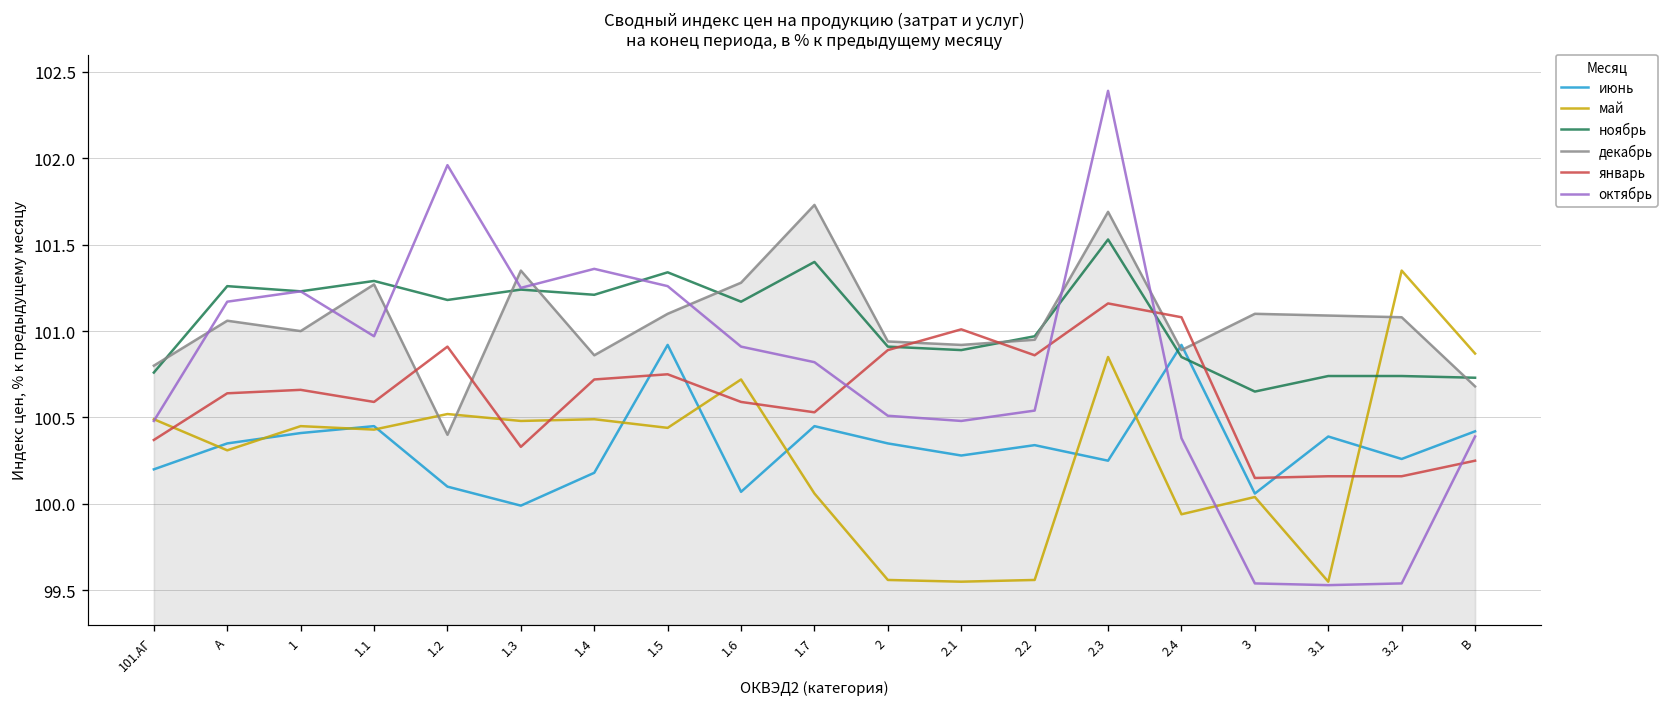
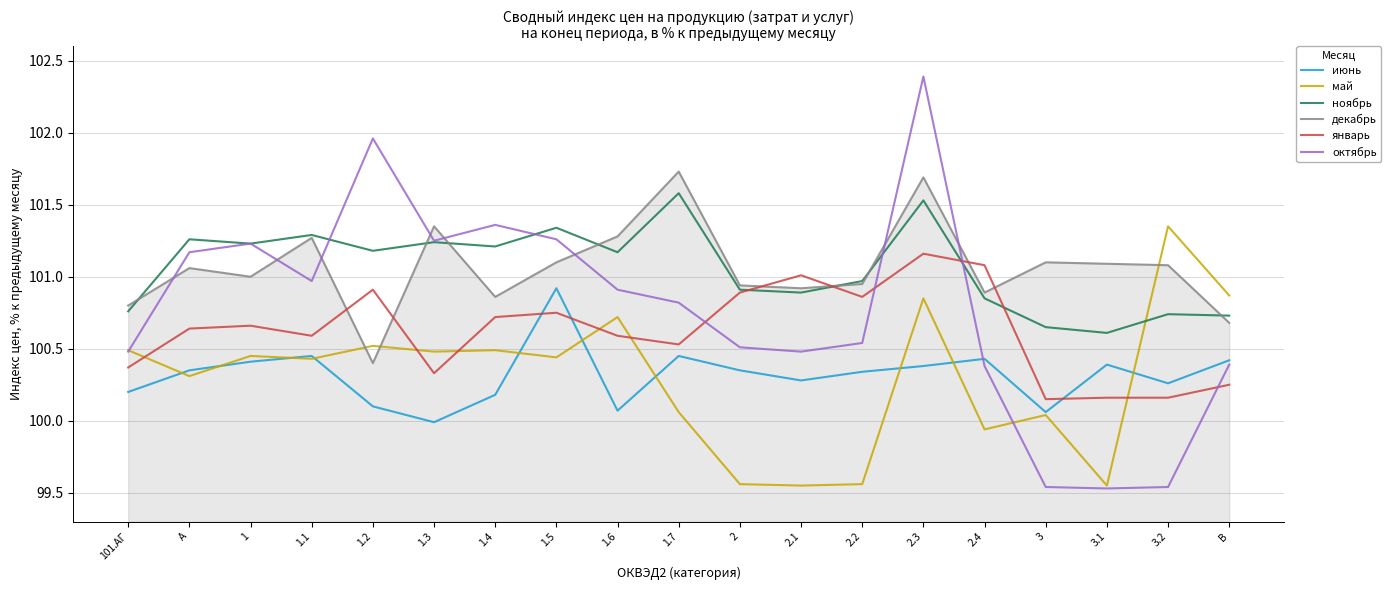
  {
    "июнь": {
      "101.АГ": 100.20,
      "A": 100.35,
      "1": 100.41,
      "1.1": 100.45,
      "1.2": 100.10,
      "1.3": 99.99,
      "1.4": 100.18,
      "1.5": 100.92,
      "1.6": 100.07,
      "1.7": 100.45,
      "2": 100.35,
      "2.1": 100.28,
      "2.2": 100.34,
-     "2.3": 100.25,
-     "2.4": 100.92,
+     "2.3": 100.38,
+     "2.4": 100.43,
      "3": 100.06,
      "3.1": 100.39,
      "3.2": 100.26,
      "B": 100.42
    },
    "май": {
      "A": 100.31,
      "1": 100.45,
      "1.1": 100.43,
      "1.2": 100.52,
      "1.3": 100.48,
      "1.4": 100.49,
      "1.5": 100.44,
      "1.6": 100.72,
      "1.7": 100.06,
      "2": 99.56,
      "2.1": 99.55,
      "2.2": 99.56,
      "2.3": 100.85,
      "2.4": 99.94,
      "3": 100.04,
      "3.1": 99.55,
      "3.2": 101.35,
      "B": 100.87
    },
    "ноябрь": {
      "101.АГ": 100.76,
      "A": 101.26,
      "1.1": 101.29,
      "1.2": 101.18,
      "1.4": 101.21,
      "1.5": 101.34,
      "1.6": 101.17,
-     "1.7": 101.40,
+     "1.7": 101.58,
      "2": 100.91,
      "2.1": 100.89,
      "2.2": 100.97,
      "2.3": 101.53,
      "2.4": 100.85,
      "3": 100.65,
-     "3.1": 100.74,
+     "3.1": 100.61,
      "3.2": 100.74,
      "B": 100.73
    },
    "декабрь": {
      "101.АГ": 100.80,
      "A": 101.06,
      "1": 101.00,
      "1.1": 101.27,
      "1.2": 100.40,
      "1.3": 101.35,
      "1.4": 100.86,
      "1.5": 101.10,
      "1.6": 101.28,
      "1.7": 101.73,
      "2": 100.94,
      "2.1": 100.92,
      "2.2": 100.95,
      "2.3": 101.69,
      "2.4": 100.89,
      "3": 101.10,
      "3.1": 101.09,
      "3.2": 101.08,
      "B": 100.68
    },
    "январь": {
      "101.АГ": 100.37,
      "A": 100.64,
      "1": 100.66,
      "1.1": 100.59,
      "1.2": 100.91,
      "1.3": 100.33,
      "1.4": 100.72,
      "1.5": 100.75,
      "1.6": 100.59,
      "1.7": 100.53,
      "2": 100.89,
      "2.1": 101.01,
      "2.2": 100.86,
      "2.3": 101.16,
      "2.4": 101.08,
      "3": 100.15,
      "3.1": 100.16,
      "3.2": 100.16,
      "B": 100.25
    },
    "октябрь": {
      "A": 101.17,
      "1.1": 100.97,
      "1.2": 101.96,
      "1.4": 101.36,
      "1.5": 101.26,
      "1.6": 100.91,
      "1.7": 100.82,
      "2": 100.51,
      "2.1": 100.48,
      "2.2": 100.54,
      "2.3": 102.39,
      "2.4": 100.38,
      "3": 99.54,
      "3.1": 99.53,
      "3.2": 99.54,
      "B": 100.39
    }
  }
